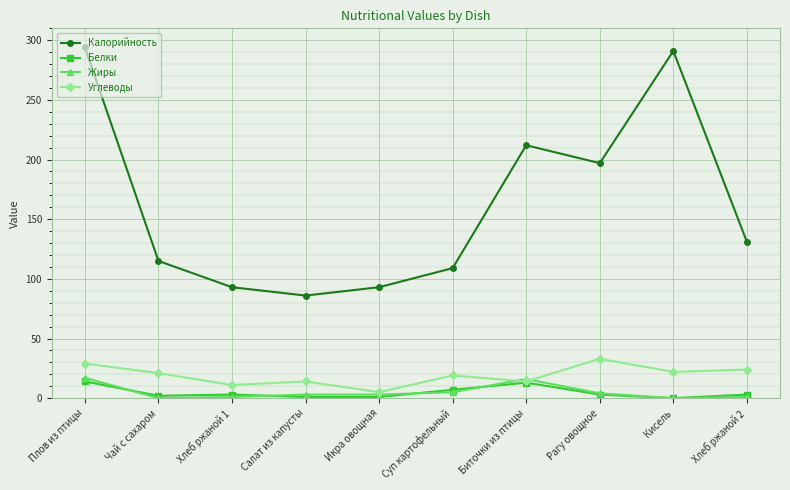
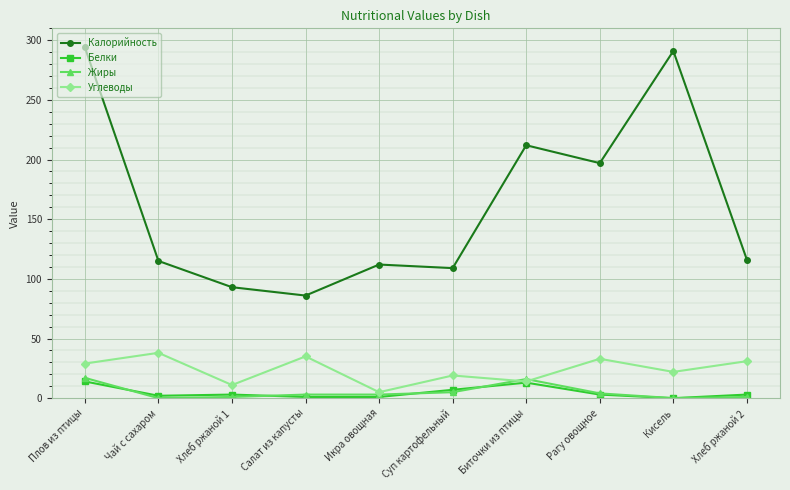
  {
    "Калорийность": {
      "Чай с сахаром": 115,
      "Хлеб ржаной 1": 93,
      "Салат из капусты": 86,
-     "Икра овощная": 93,
+     "Икра овощная": 112,
      "Суп картофельный": 109,
      "Биточки из птицы": 212,
      "Рагу овощное": 197,
      "Кисель": 291,
-     "Хлеб ржаной 2": 131
+     "Хлеб ржаной 2": 116
    },
    "Белки": {
      "Плов из птицы": 14
    },
    "Жиры": {
      "Плов из птицы": 17
    },
    "Углеводы": {
      "Плов из птицы": 29,
-     "Чай с сахаром": 21,
+     "Чай с сахаром": 38,
      "Хлеб ржаной 1": 11,
-     "Салат из капусты": 14,
+     "Салат из капусты": 35,
      "Суп картофельный": 19,
      "Рагу овощное": 33,
      "Кисель": 22,
-     "Хлеб ржаной 2": 24
+     "Хлеб ржаной 2": 31
    }
  }
